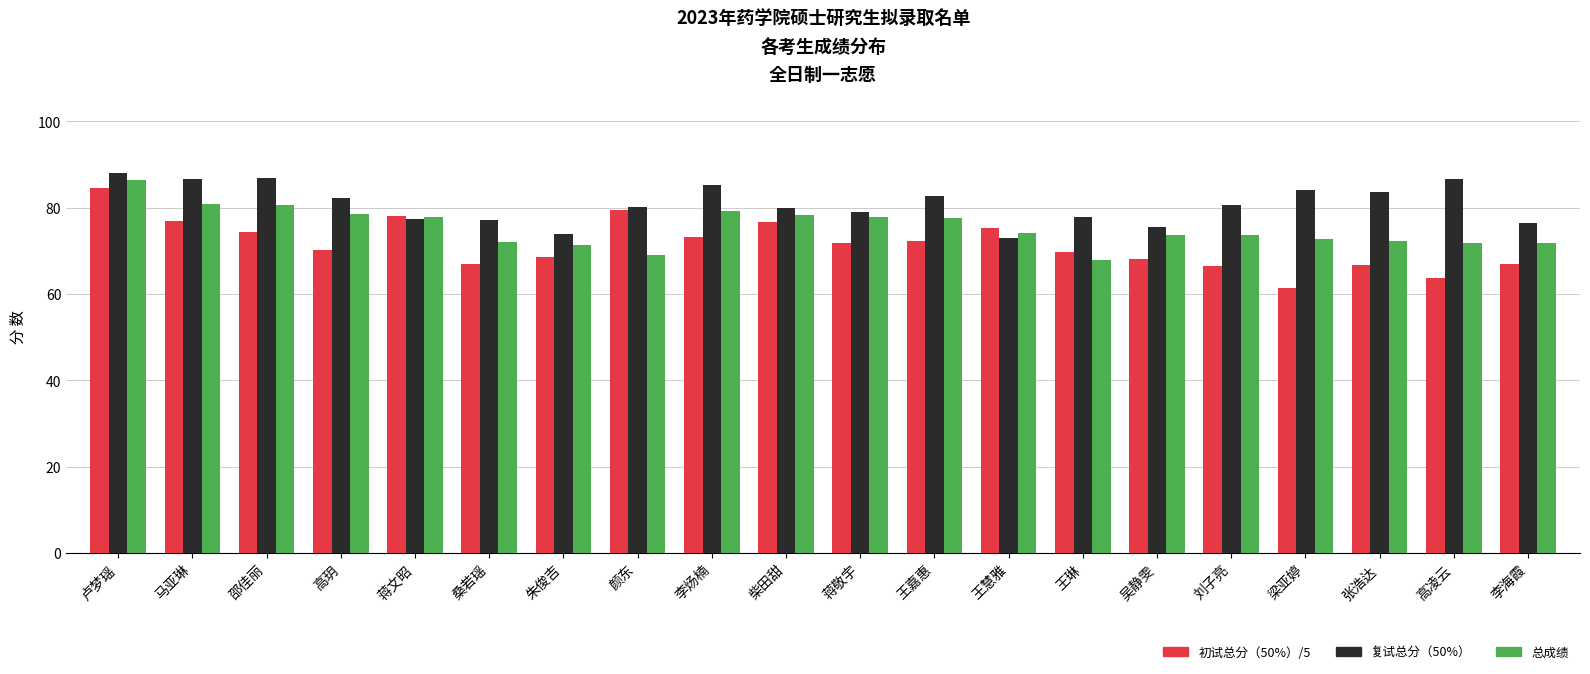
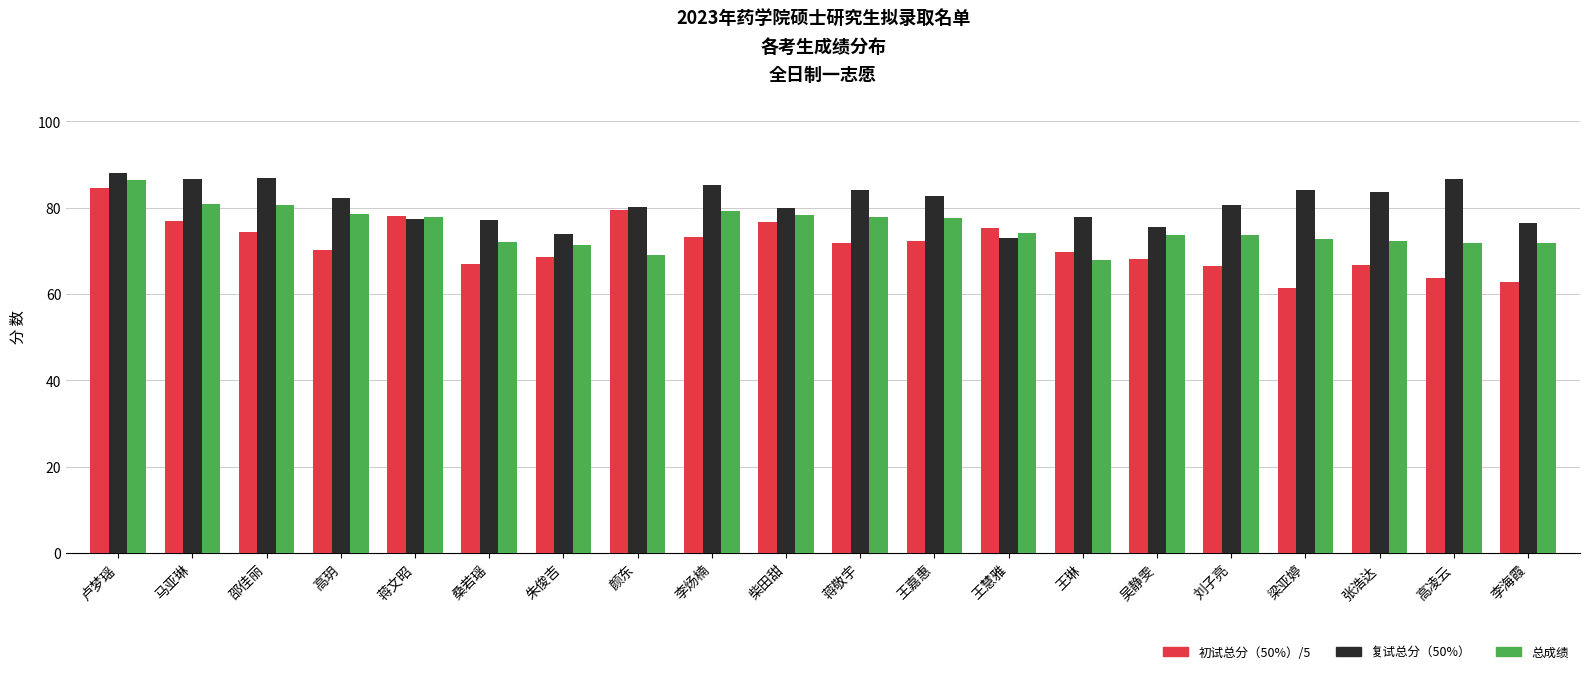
  {
    "初试总分（50%）/5": {
      "卢梦瑶": 85,
      "马亚琳": 77,
      "邵佳丽": 74,
      "高玥": 70,
      "蒋文昭": 78,
      "桑若瑶": 67,
      "朱俊吉": 69,
      "颜东": 79,
      "李炀楠": 73,
      "柴田甜": 77,
      "蒋敬宇": 72,
      "王嘉惠": 72,
      "王慧雅": 75,
      "王琳": 70,
      "吴静雯": 68,
      "刘子亮": 67,
      "梁亚婷": 61,
      "张浩达": 67,
      "高凌云": 64,
-     "李海霞": 67
+     "李海霞": 63
    },
    "复试总分（50%）": {
      "卢梦瑶": 88,
      "马亚琳": 87,
      "邵佳丽": 87,
      "高玥": 82,
      "蒋文昭": 77,
      "桑若瑶": 77,
      "朱俊吉": 74,
      "颜东": 80,
      "李炀楠": 85,
      "柴田甜": 80,
-     "蒋敬宇": 79,
+     "蒋敬宇": 84,
      "王嘉惠": 83,
      "王慧雅": 73,
      "王琳": 78,
      "吴静雯": 76,
      "刘子亮": 81,
      "梁亚婷": 84,
      "张浩达": 84,
      "高凌云": 87,
      "李海霞": 77
    },
    "总成绩": {
      "卢梦瑶": 86,
      "马亚琳": 81,
      "邵佳丽": 81,
      "高玥": 78,
      "蒋文昭": 78,
      "桑若瑶": 72,
      "朱俊吉": 71,
      "颜东": 69,
      "李炀楠": 79,
      "柴田甜": 78,
      "蒋敬宇": 78,
      "王嘉惠": 78,
      "王慧雅": 74,
      "王琳": 68,
      "吴静雯": 74,
      "刘子亮": 74,
      "梁亚婷": 73,
      "张浩达": 72,
      "高凌云": 72,
      "李海霞": 72
    }
  }
